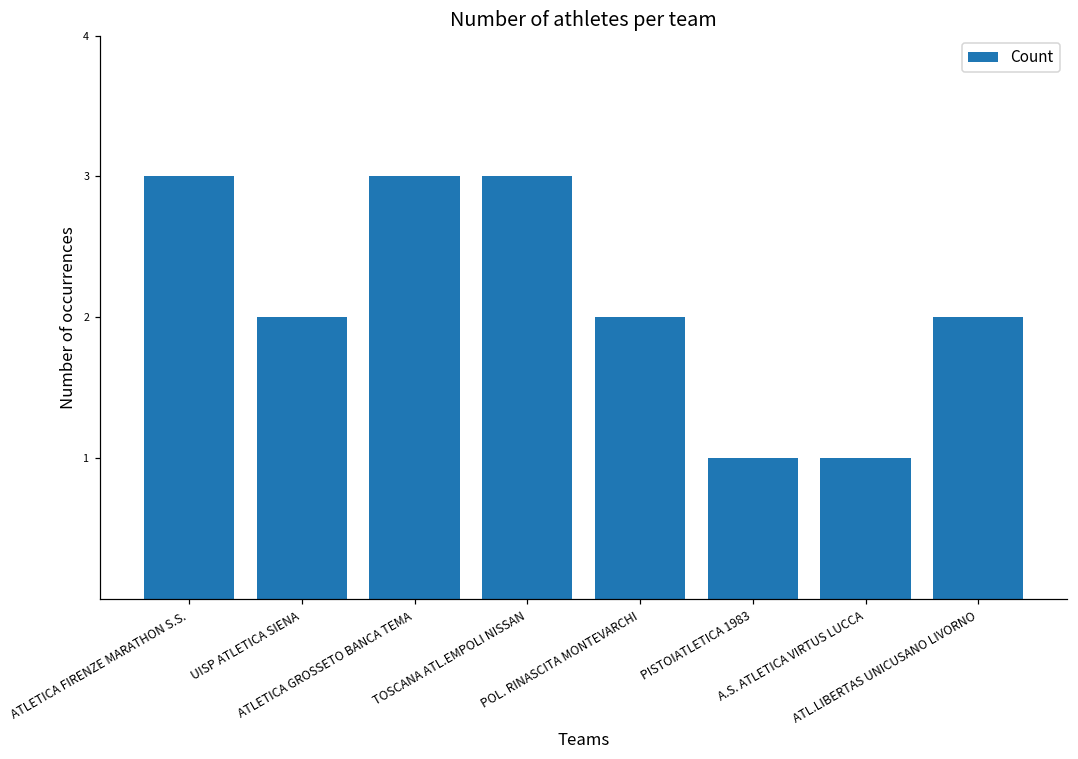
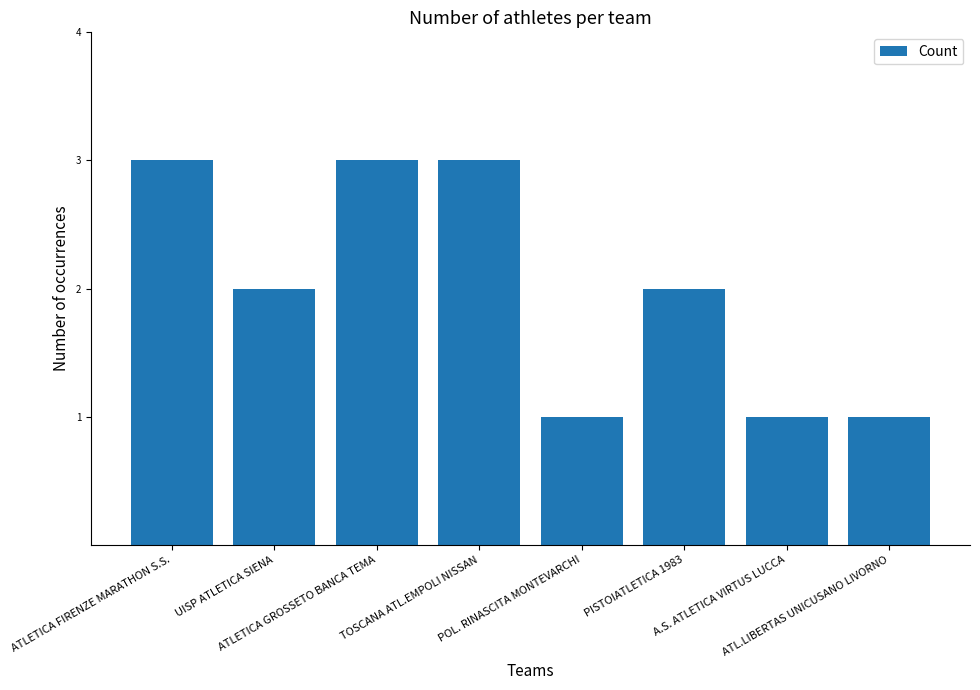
  {
    "ATLETICA FIRENZE MARATHON S.S.": 3,
    "UISP ATLETICA SIENA": 2,
    "ATLETICA GROSSETO BANCA TEMA": 3,
    "TOSCANA ATL.EMPOLI NISSAN": 3,
-   "POL. RINASCITA MONTEVARCHI": 2,
-   "PISTOIATLETICA 1983": 1,
+   "POL. RINASCITA MONTEVARCHI": 1,
+   "PISTOIATLETICA 1983": 2,
    "A.S. ATLETICA VIRTUS LUCCA": 1,
-   "ATL.LIBERTAS UNICUSANO LIVORNO": 2
+   "ATL.LIBERTAS UNICUSANO LIVORNO": 1
  }
